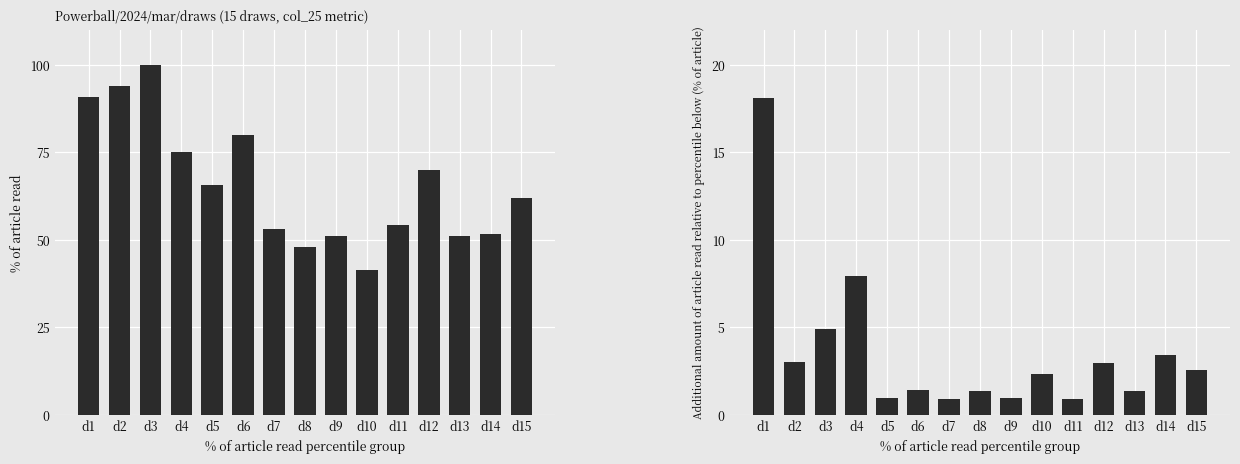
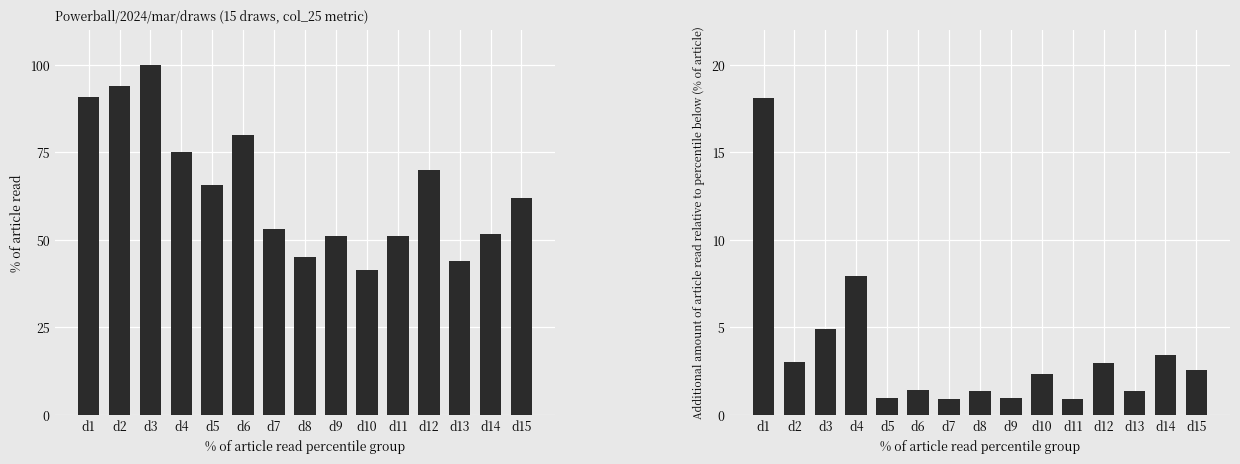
  {
    "Powerball/2024/mar/draws (15 draws, col_25 metric)": {
      "d1": 91,
      "d2": 94,
      "d3": 100,
      "d4": 75,
      "d5": 66,
      "d6": 80,
      "d7": 53,
-     "d8": 48,
+     "d8": 45,
      "d9": 51,
      "d10": 41,
-     "d11": 54,
+     "d11": 51,
      "d12": 70,
-     "d13": 51,
+     "d13": 44,
      "d14": 52,
      "d15": 62
    }
  }
